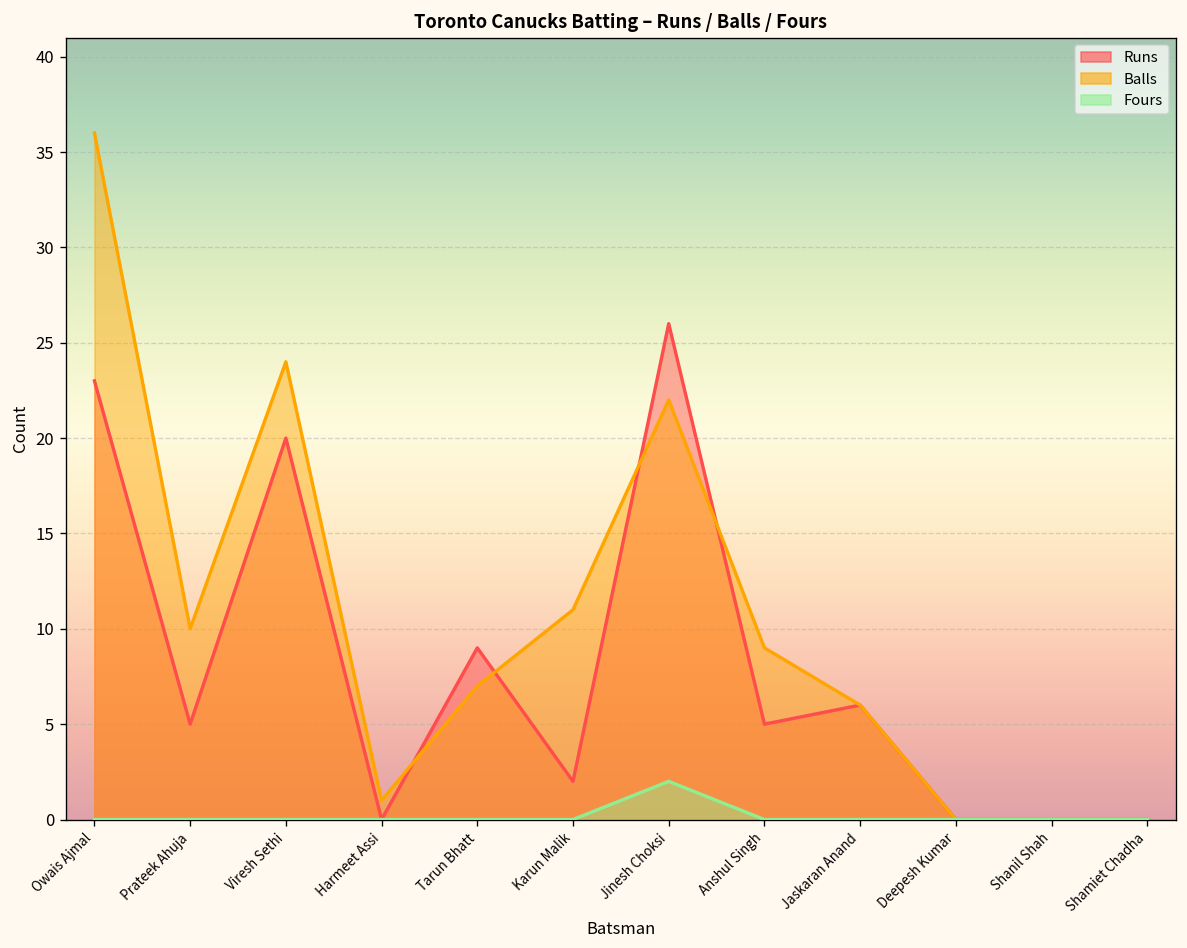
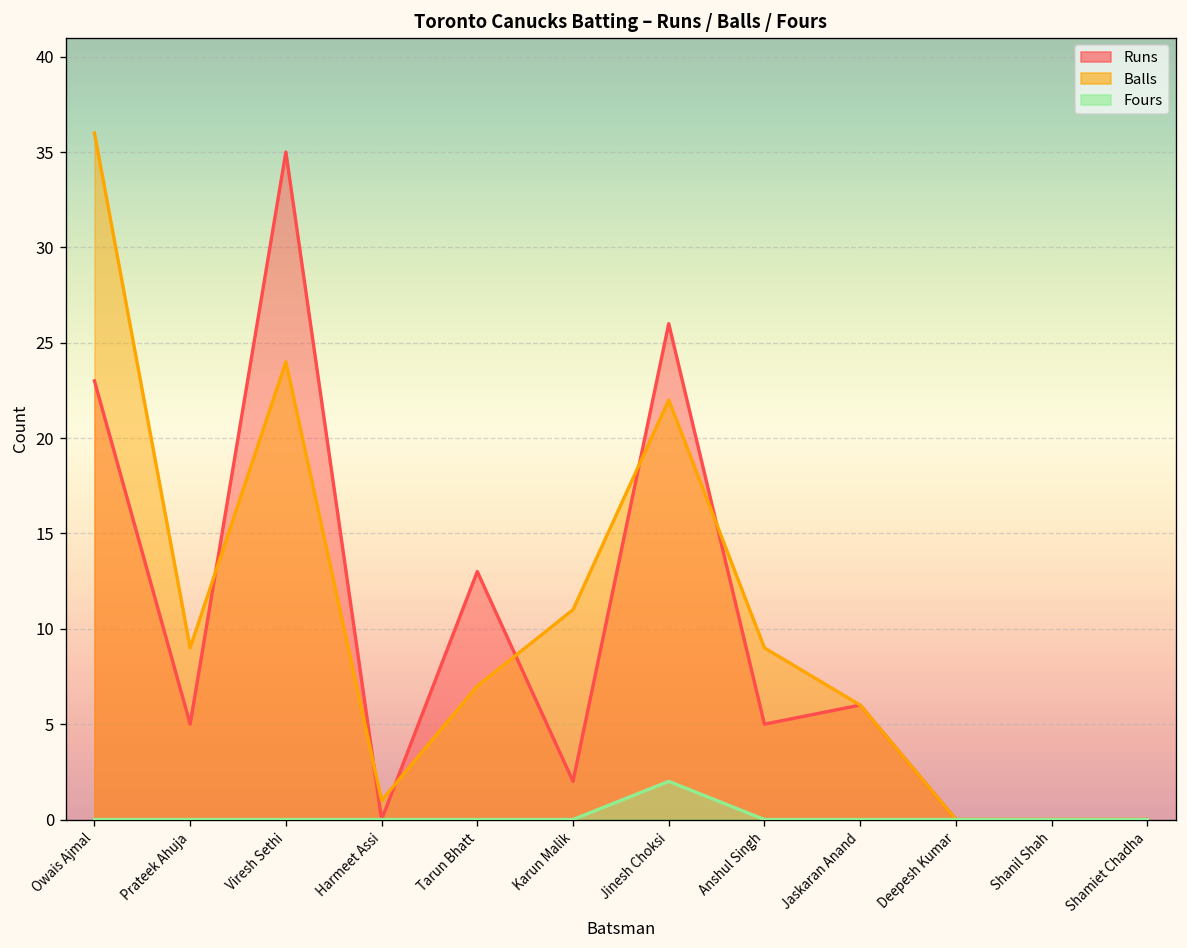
  {
    "Runs": {
      "Owais Ajmal": 23,
      "Prateek Ahuja": 5,
-     "Viresh Sethi": 20,
-     "Tarun Bhatt": 9,
+     "Viresh Sethi": 35,
+     "Tarun Bhatt": 13,
      "Karun Malik": 2,
      "Jinesh Choksi": 26,
      "Anshul Singh": 5
    },
    "Balls": {
      "Owais Ajmal": 36,
-     "Prateek Ahuja": 10,
+     "Prateek Ahuja": 9,
      "Viresh Sethi": 24,
      "Harmeet Assi": 1,
      "Tarun Bhatt": 7,
      "Karun Malik": 11,
      "Jinesh Choksi": 22,
      "Anshul Singh": 9
    },
    "Fours": {
      "Owais Ajmal": 0,
      "Prateek Ahuja": 0,
      "Viresh Sethi": 0,
      "Tarun Bhatt": 0,
      "Karun Malik": 0,
      "Jinesh Choksi": 2,
      "Anshul Singh": 0,
      "Jaskaran Anand": 0
    }
  }
